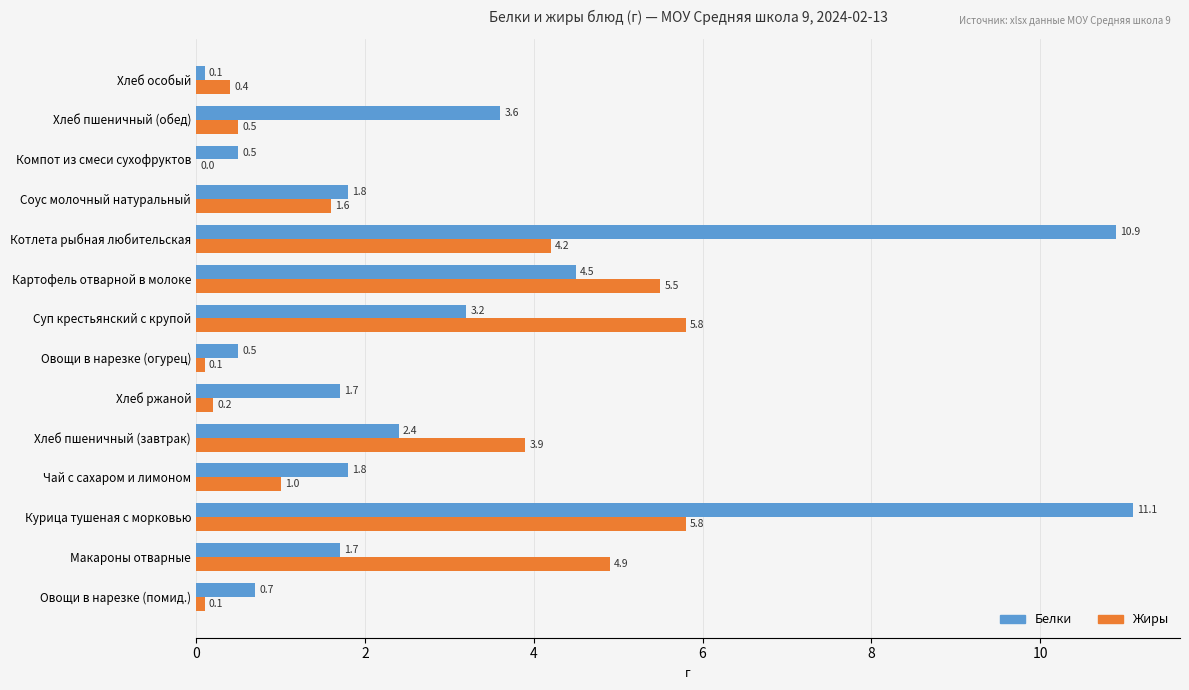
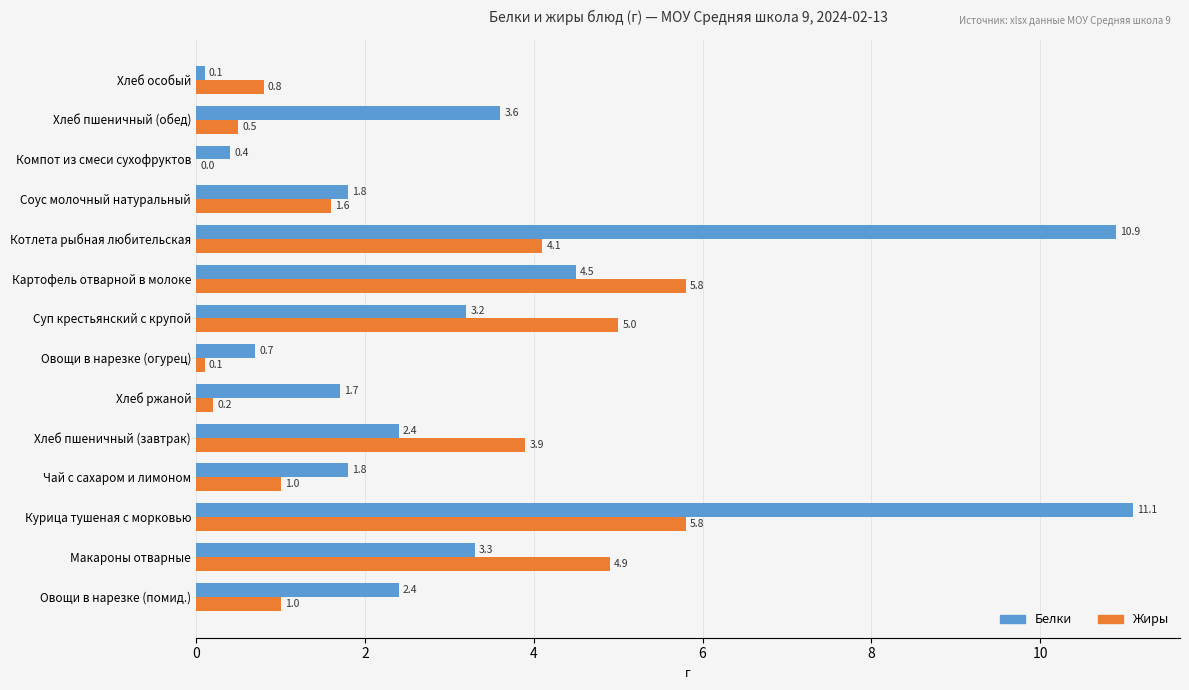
  {
    "Белки": {
      "Хлеб особый": 0.1,
      "Хлеб пшеничный (обед)": 3.6,
-     "Компот из смеси сухофруктов": 0.5,
+     "Компот из смеси сухофруктов": 0.4,
      "Соус молочный натуральный": 1.8,
      "Котлета рыбная любительская": 10.9,
      "Картофель отварной в молоке": 4.5,
      "Суп крестьянский с крупой": 3.2,
-     "Овощи в нарезке (огурец)": 0.5,
+     "Овощи в нарезке (огурец)": 0.7,
      "Хлеб ржаной": 1.7,
      "Хлеб пшеничный (завтрак)": 2.4,
      "Чай с сахаром и лимоном": 1.8,
      "Курица тушеная с морковью": 11.1,
-     "Макароны отварные": 1.7,
-     "Овощи в нарезке (помид.)": 0.7
+     "Макароны отварные": 3.3,
+     "Овощи в нарезке (помид.)": 2.4
    },
    "Жиры": {
-     "Хлеб особый": 0.4,
+     "Хлеб особый": 0.8,
      "Хлеб пшеничный (обед)": 0.5,
      "Компот из смеси сухофруктов": 0.0,
      "Соус молочный натуральный": 1.6,
-     "Котлета рыбная любительская": 4.2,
-     "Картофель отварной в молоке": 5.5,
-     "Суп крестьянский с крупой": 5.8,
+     "Котлета рыбная любительская": 4.1,
+     "Картофель отварной в молоке": 5.8,
+     "Суп крестьянский с крупой": 5.0,
      "Овощи в нарезке (огурец)": 0.1,
      "Хлеб ржаной": 0.2,
      "Хлеб пшеничный (завтрак)": 3.9,
      "Чай с сахаром и лимоном": 1.0,
      "Курица тушеная с морковью": 5.8,
      "Макароны отварные": 4.9,
-     "Овощи в нарезке (помид.)": 0.1
+     "Овощи в нарезке (помид.)": 1.0
    }
  }
